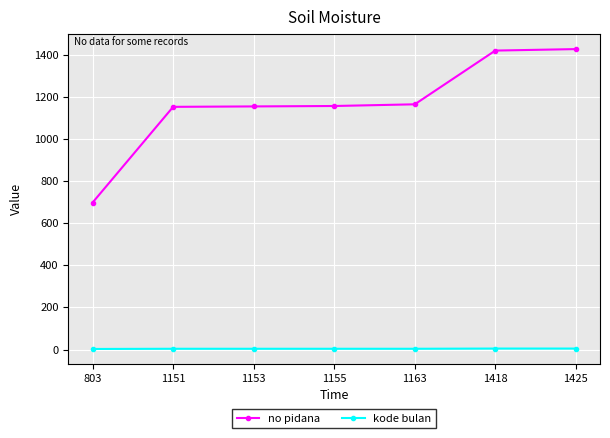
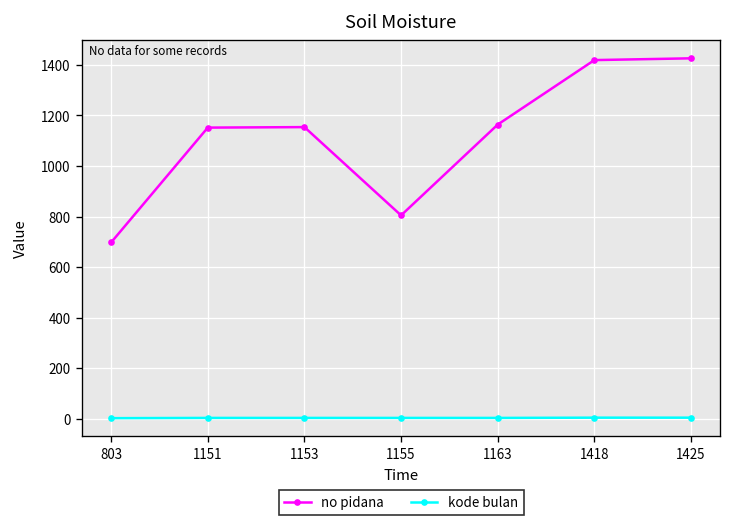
  {
    "no pidana": {
      "803": 700,
      "1151": 1150,
      "1153": 1150,
-     "1155": 1160,
+     "1155": 810,
      "1163": 1160,
      "1418": 1420,
      "1425": 1430
    },
    "kode bulan": {
      "803": 0,
      "1151": 0,
      "1153": 0,
      "1155": 0,
      "1163": 0,
      "1418": 10,
      "1425": 10
    }
  }
